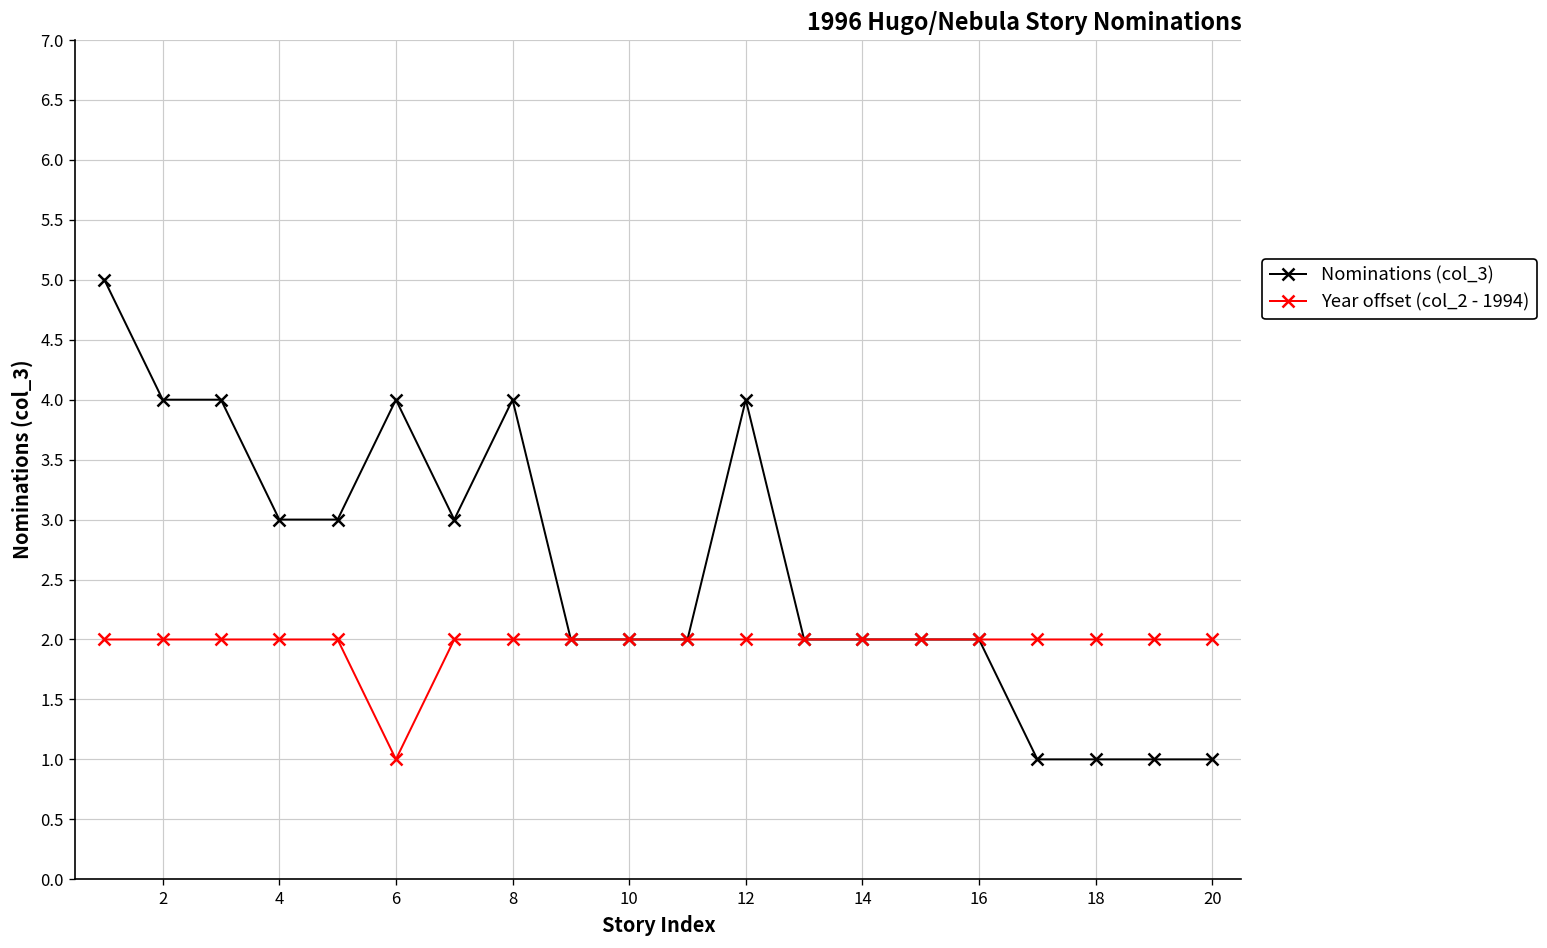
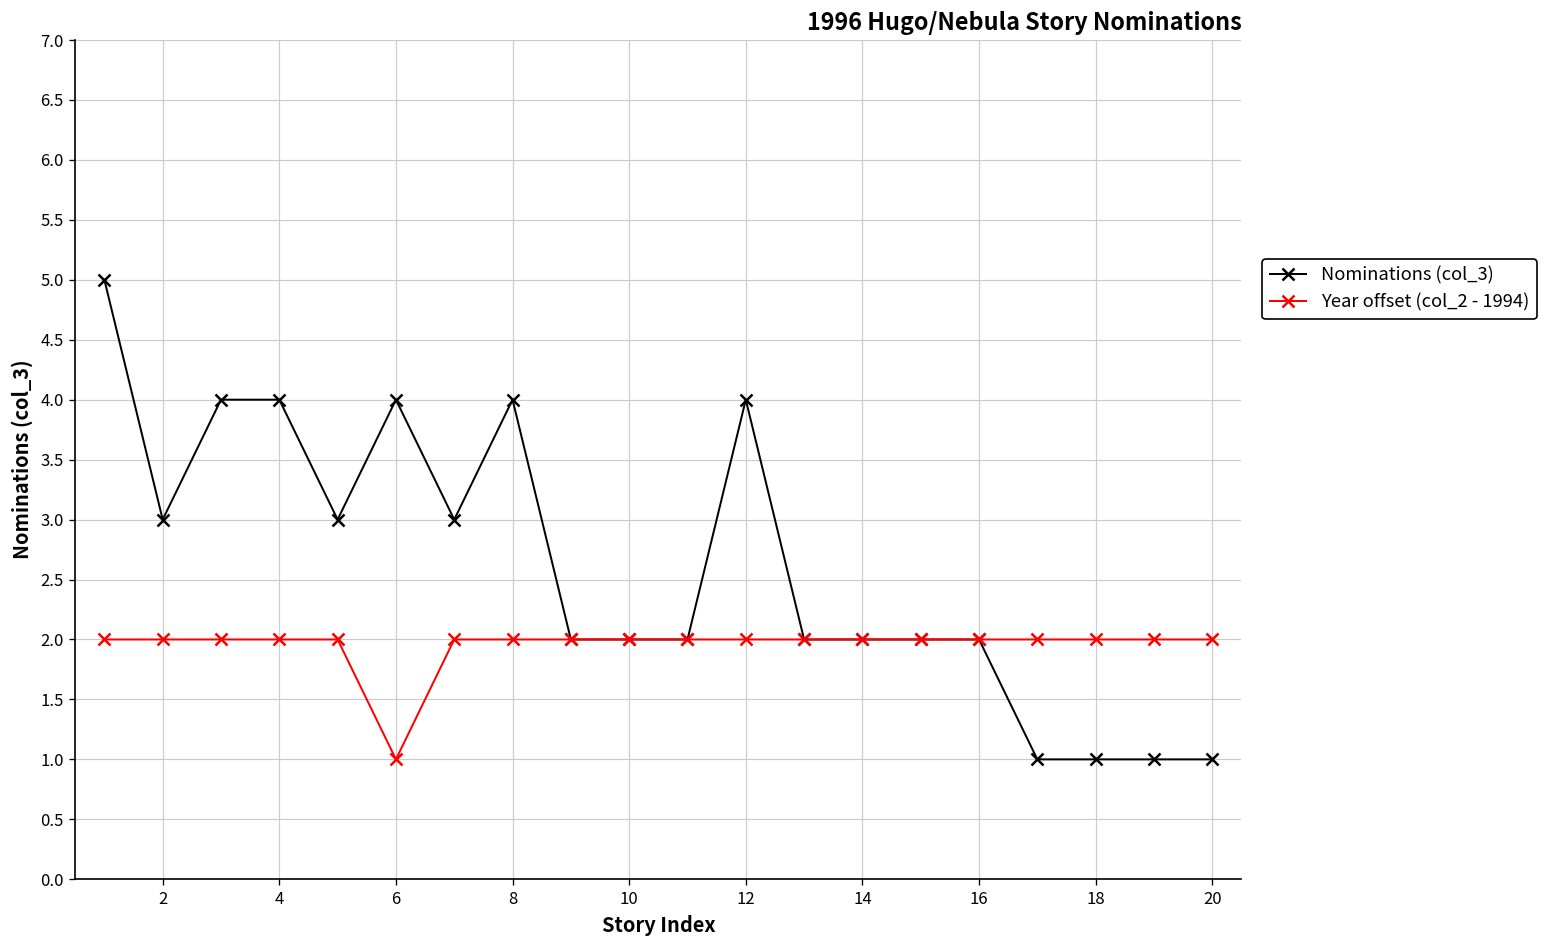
  {
    "Nominations (col_3)": {
-     "2": 4,
-     "4": 3,
+     "2": 3,
+     "4": 4,
      "6": 4,
      "8": 4,
      "12": 4,
      "18": 1,
      "20": 1
    },
    "Year offset (col_2 - 1994)": {
      "2": 2,
      "4": 2,
      "6": 1,
      "8": 2,
      "12": 2,
      "18": 2,
      "20": 2
    }
  }
